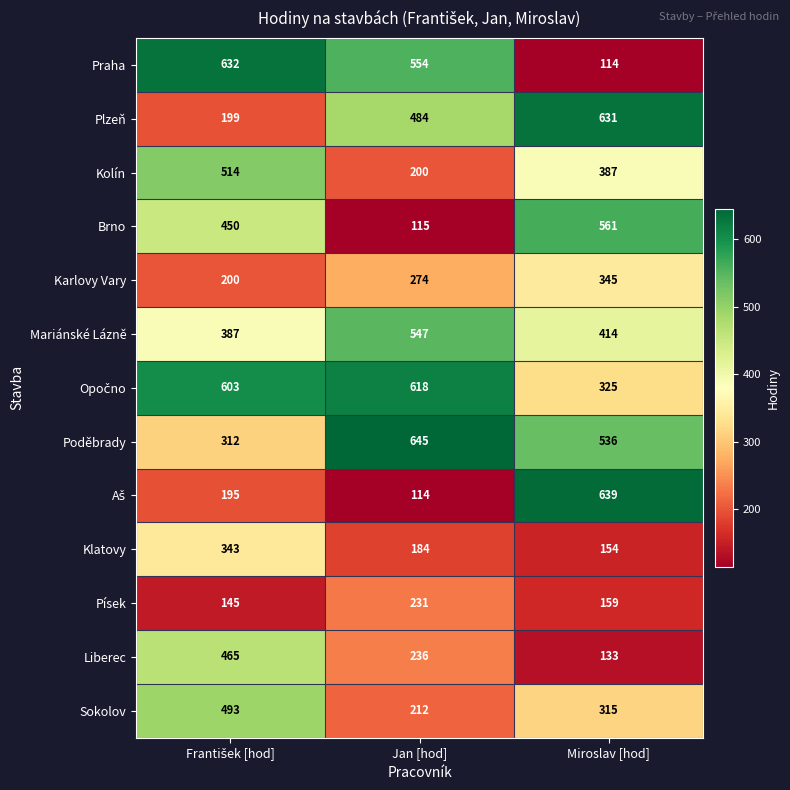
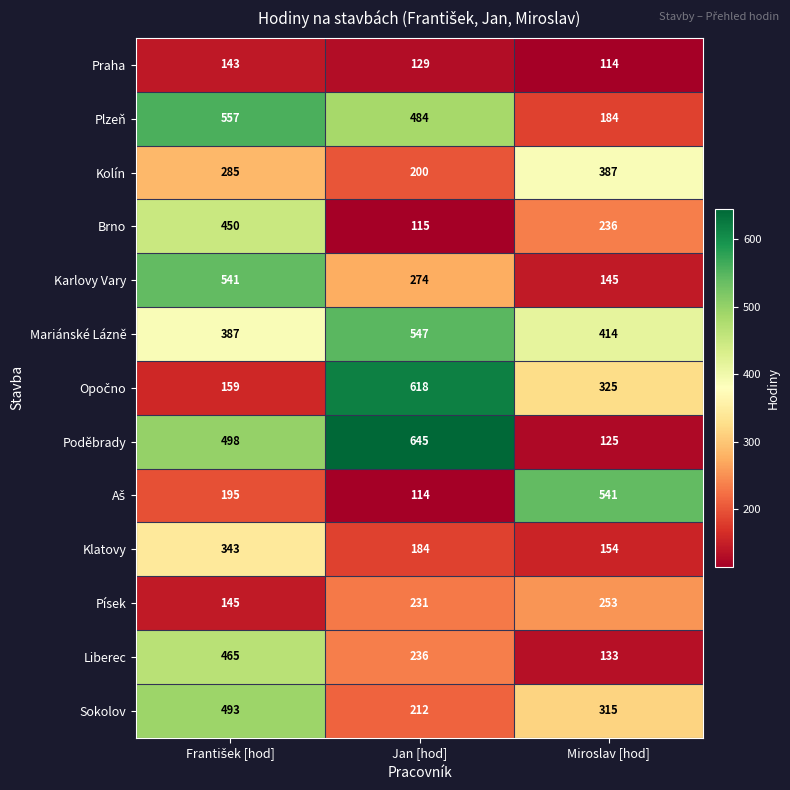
  {
    "Praha": {
-     "František [hod]": 632,
-     "Jan [hod]": 554,
+     "František [hod]": 143,
+     "Jan [hod]": 129,
      "Miroslav [hod]": 114
    },
    "Plzeň": {
-     "František [hod]": 199,
+     "František [hod]": 557,
      "Jan [hod]": 484,
-     "Miroslav [hod]": 631
+     "Miroslav [hod]": 184
    },
    "Kolín": {
-     "František [hod]": 514,
+     "František [hod]": 285,
      "Jan [hod]": 200,
      "Miroslav [hod]": 387
    },
    "Brno": {
      "František [hod]": 450,
      "Jan [hod]": 115,
-     "Miroslav [hod]": 561
+     "Miroslav [hod]": 236
    },
    "Karlovy Vary": {
-     "František [hod]": 200,
+     "František [hod]": 541,
      "Jan [hod]": 274,
-     "Miroslav [hod]": 345
+     "Miroslav [hod]": 145
    },
    "Mariánské Lázně": {
      "František [hod]": 387,
      "Jan [hod]": 547,
      "Miroslav [hod]": 414
    },
    "Opočno": {
-     "František [hod]": 603,
+     "František [hod]": 159,
      "Jan [hod]": 618,
      "Miroslav [hod]": 325
    },
    "Poděbrady": {
-     "František [hod]": 312,
+     "František [hod]": 498,
      "Jan [hod]": 645,
-     "Miroslav [hod]": 536
+     "Miroslav [hod]": 125
    },
    "Aš": {
      "František [hod]": 195,
      "Jan [hod]": 114,
-     "Miroslav [hod]": 639
+     "Miroslav [hod]": 541
    },
    "Klatovy": {
      "František [hod]": 343,
      "Jan [hod]": 184,
      "Miroslav [hod]": 154
    },
    "Písek": {
      "František [hod]": 145,
      "Jan [hod]": 231,
-     "Miroslav [hod]": 159
+     "Miroslav [hod]": 253
    },
    "Liberec": {
      "František [hod]": 465,
      "Jan [hod]": 236,
      "Miroslav [hod]": 133
    },
    "Sokolov": {
      "František [hod]": 493,
      "Jan [hod]": 212,
      "Miroslav [hod]": 315
    }
  }
